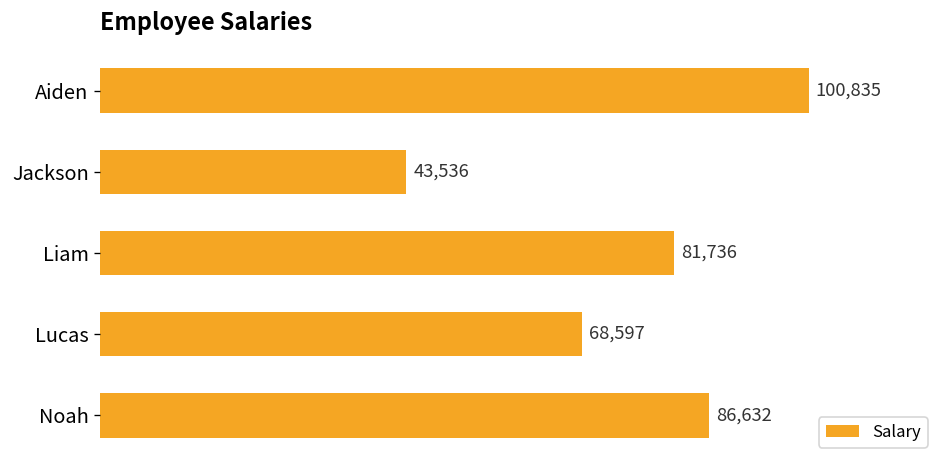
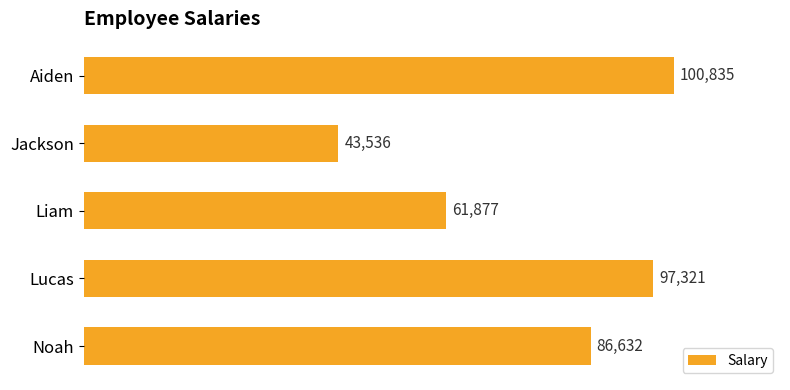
  {
    "Aiden": "100,835",
    "Jackson": "43,536",
-   "Liam": "81,736",
-   "Lucas": "68,597",
+   "Liam": "61,877",
+   "Lucas": "97,321",
    "Noah": "86,632"
  }
